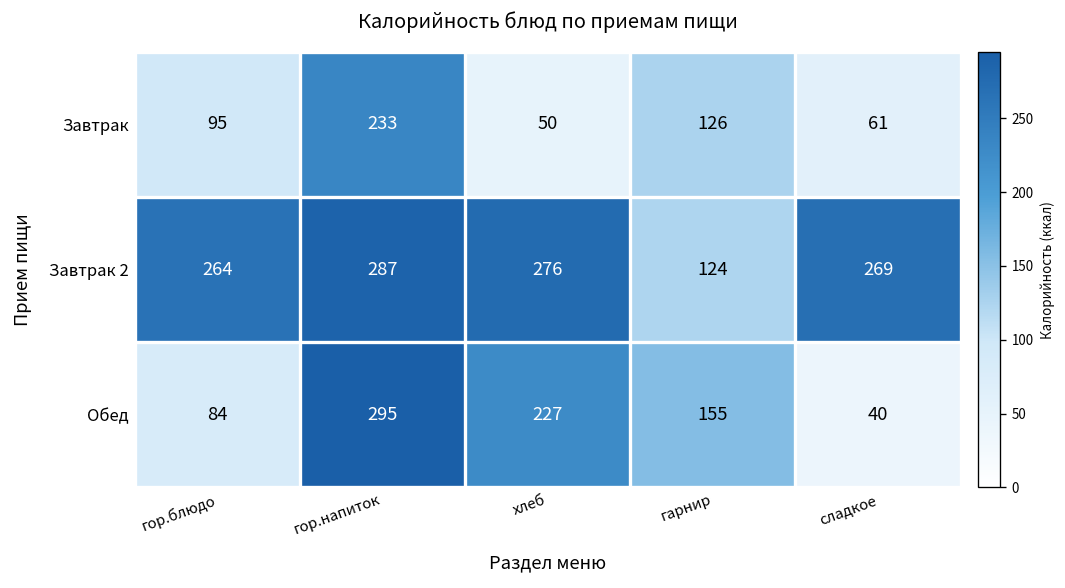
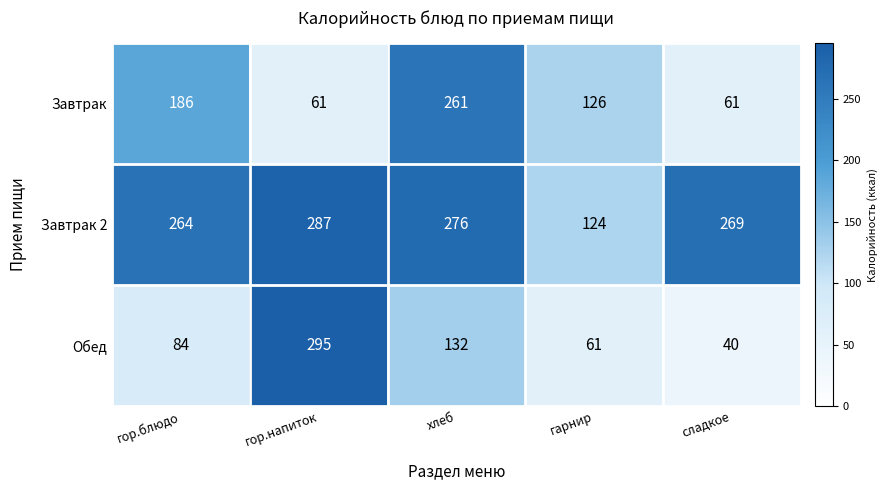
  {
    "Завтрак": {
-     "гор.блюдо": 95,
-     "гор.напиток": 233,
-     "хлеб": 50,
+     "гор.блюдо": 186,
+     "гор.напиток": 61,
+     "хлеб": 261,
      "гарнир": 126,
      "сладкое": 61
    },
    "Завтрак 2": {
      "гор.блюдо": 264,
      "гор.напиток": 287,
      "хлеб": 276,
      "гарнир": 124,
      "сладкое": 269
    },
    "Обед": {
      "гор.блюдо": 84,
      "гор.напиток": 295,
-     "хлеб": 227,
-     "гарнир": 155,
+     "хлеб": 132,
+     "гарнир": 61,
      "сладкое": 40
    }
  }
